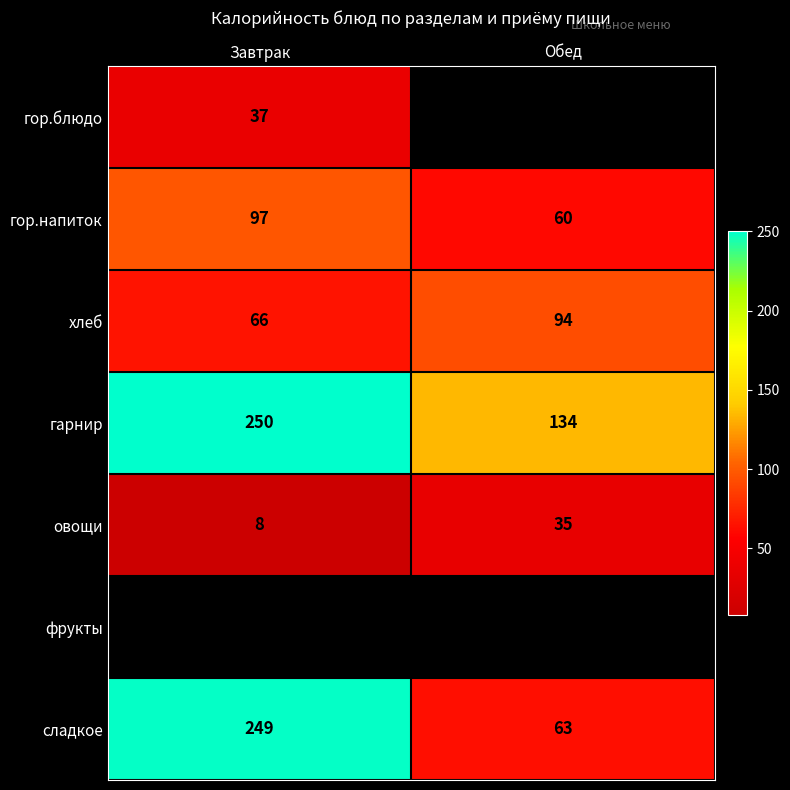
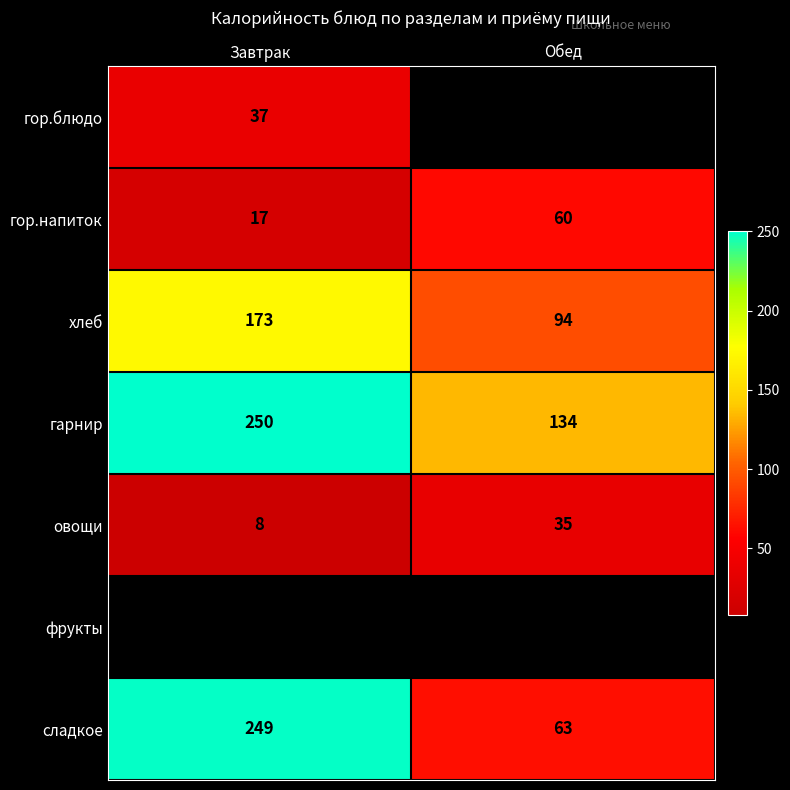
  {
    "гор.блюдо": {
      "Завтрак": 37
    },
    "гор.напиток": {
-     "Завтрак": 97,
+     "Завтрак": 17,
      "Обед": 60
    },
    "хлеб": {
-     "Завтрак": 66,
+     "Завтрак": 173,
      "Обед": 94
    },
    "гарнир": {
      "Завтрак": 250,
      "Обед": 134
    },
    "овощи": {
      "Завтрак": 8,
      "Обед": 35
    },
    "сладкое": {
      "Завтрак": 249,
      "Обед": 63
    }
  }
